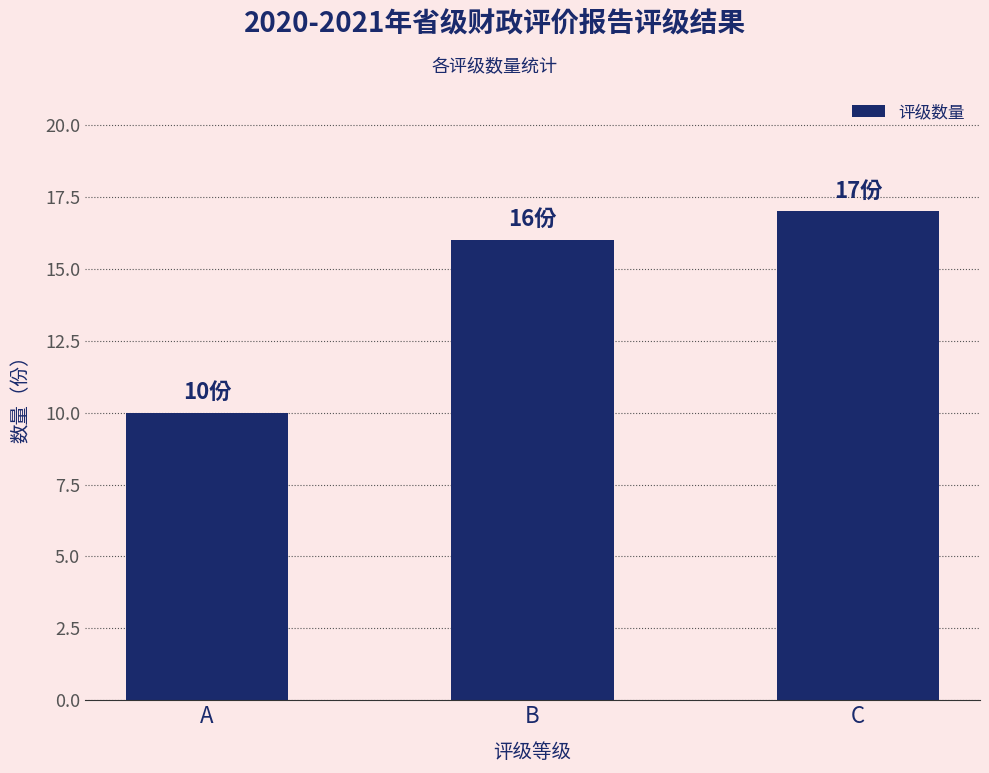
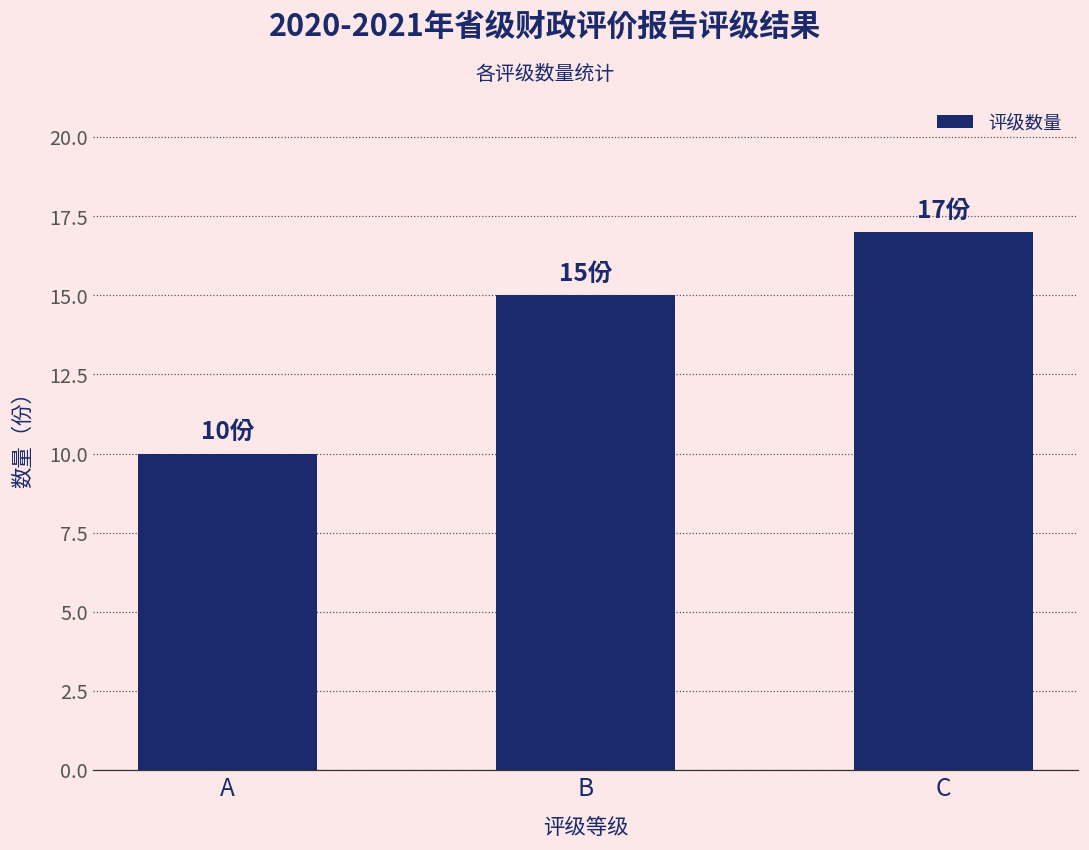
  {
    "A": "10份",
-   "B": "16份",
+   "B": "15份",
    "C": "17份"
  }
